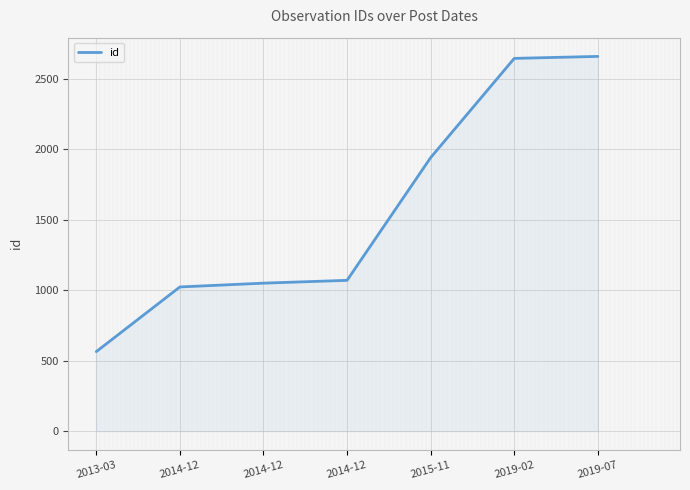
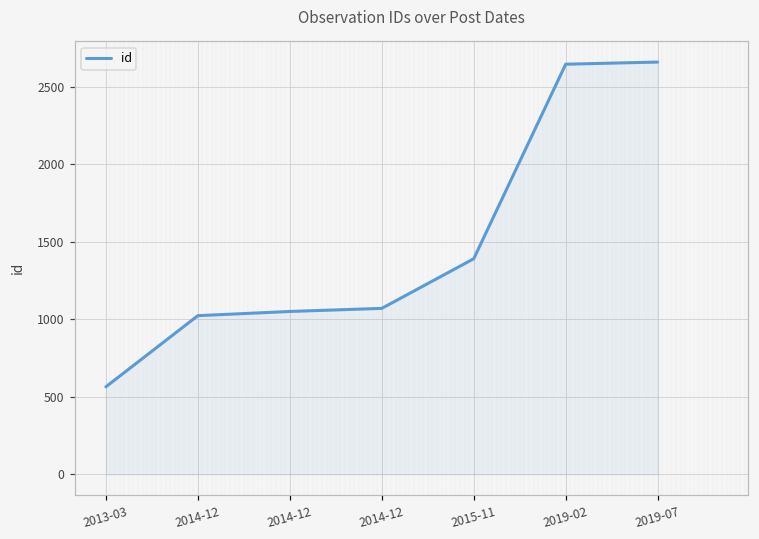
  {
    "2013-03": 570,
-   "2015-11": 1940,
+   "2015-11": 1390,
    "2019-02": 2650,
    "2019-07": 2660
  }
